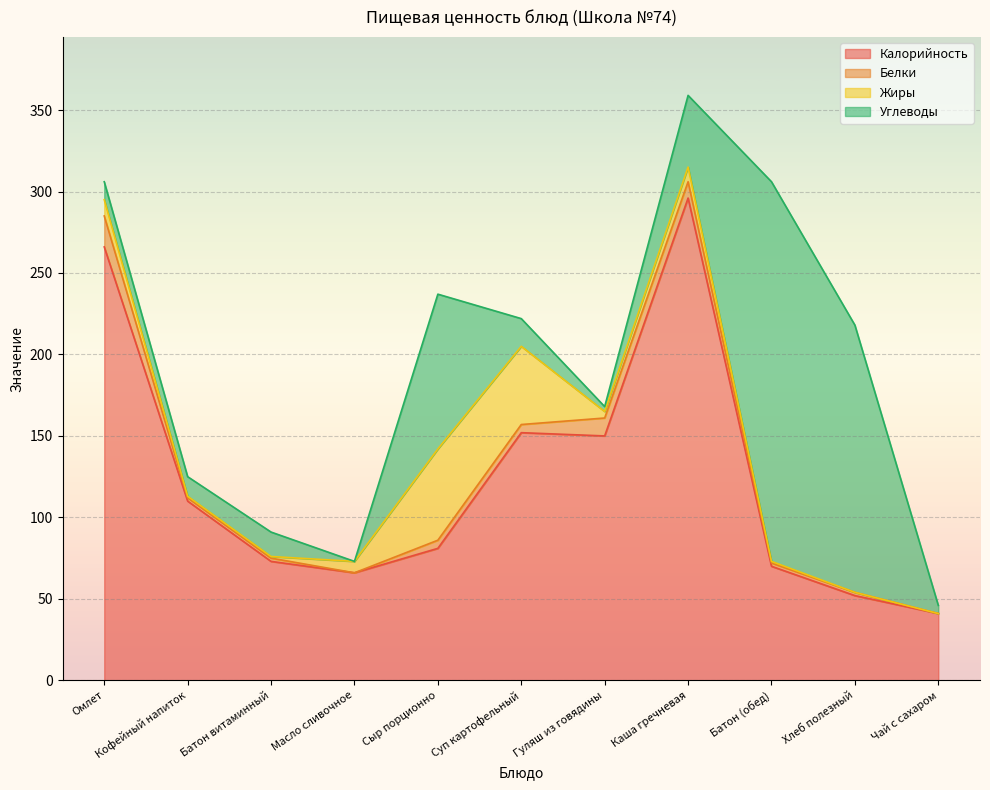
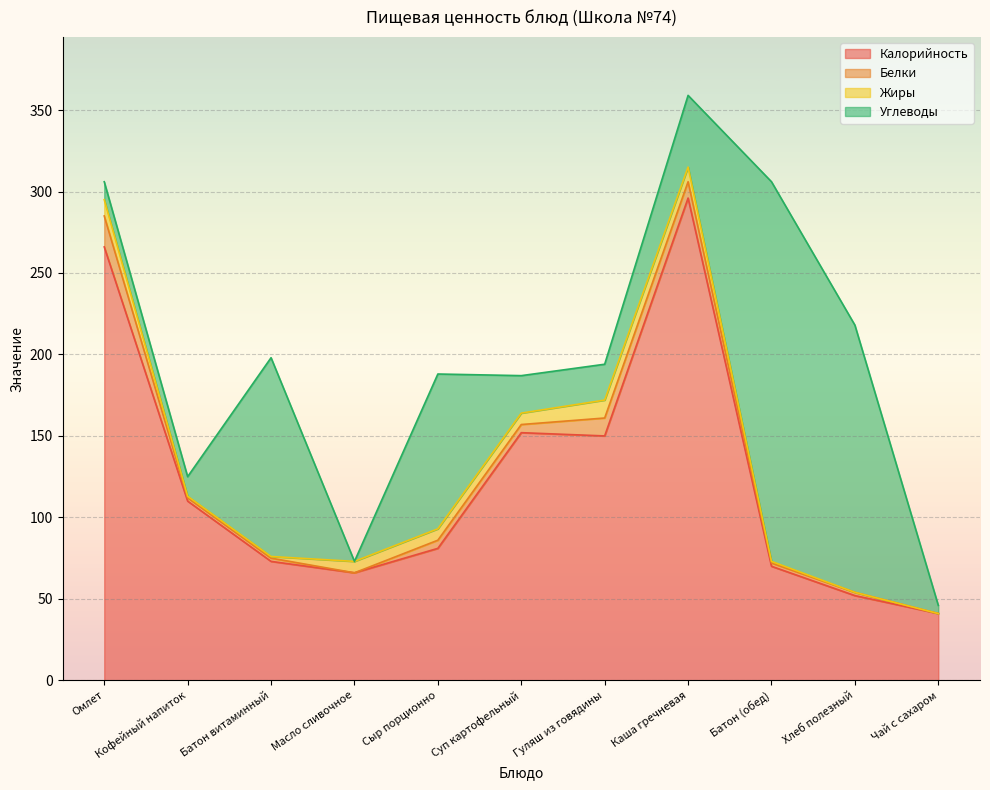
  {
    "Жиры": {
      "Омлет": 10,
-     "Сыр порционно": 56,
-     "Суп картофельный": 48,
-     "Гуляш из говядины": 4,
+     "Сыр порционно": 7,
+     "Суп картофельный": 7,
+     "Гуляш из говядины": 11,
      "Каша гречневая": 9
    },
    "Углеводы": {
      "Омлет": 11,
      "Кофейный напиток": 12,
-     "Батон витаминный": 15,
+     "Батон витаминный": 122,
      "Сыр порционно": 95,
-     "Суп картофельный": 17,
-     "Гуляш из говядины": 3,
+     "Суп картофельный": 23,
+     "Гуляш из говядины": 22,
      "Каша гречневая": 44,
      "Батон (обед)": 233,
      "Хлеб полезный": 164,
      "Чай с сахаром": 5
    }
  }
